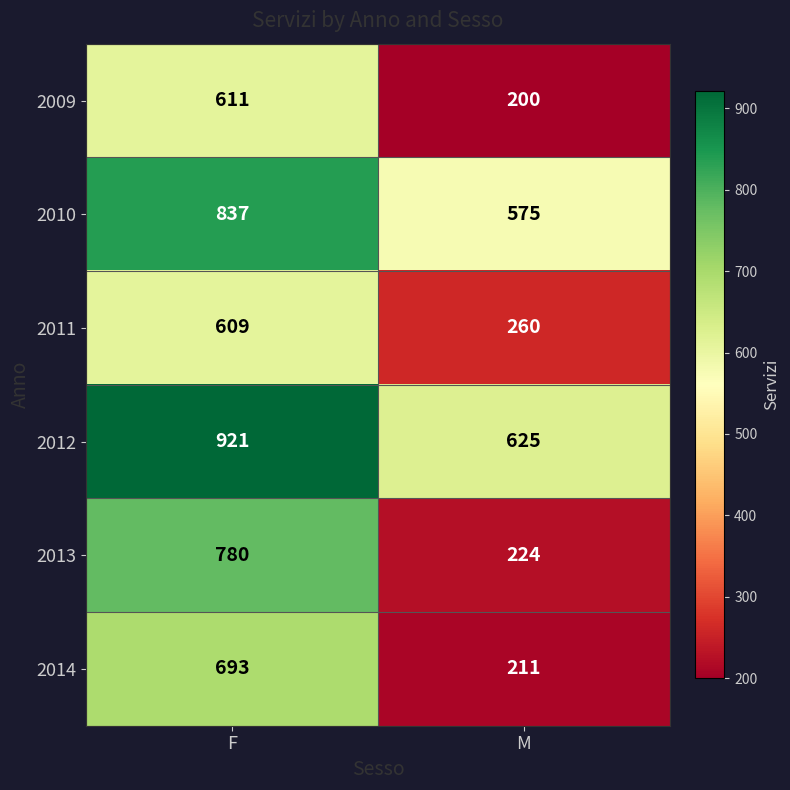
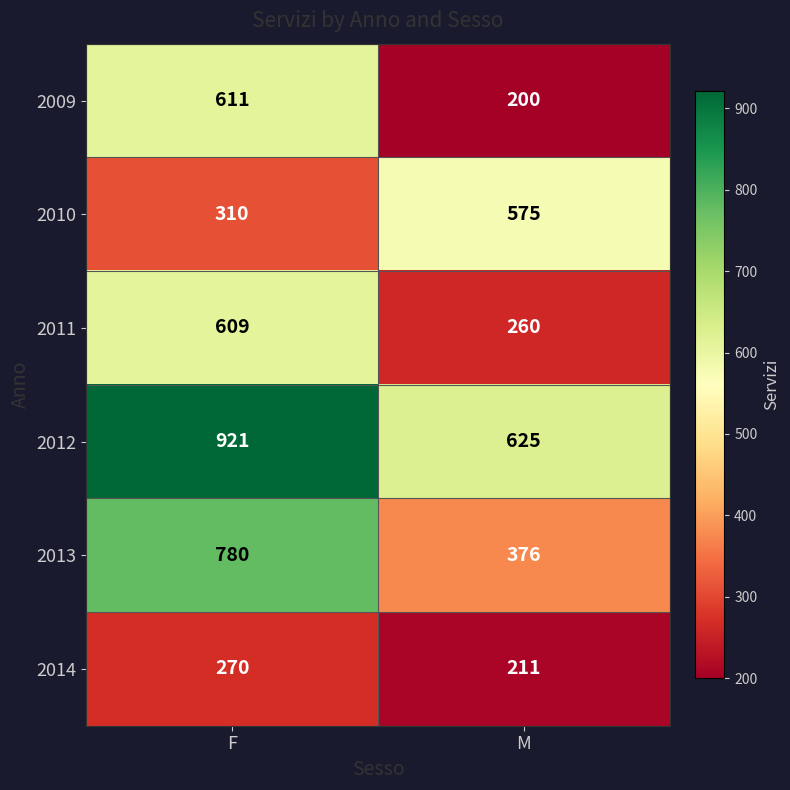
  {
    "2009": {
      "F": 611,
      "M": 200
    },
    "2010": {
-     "F": 837,
+     "F": 310,
      "M": 575
    },
    "2011": {
      "F": 609,
      "M": 260
    },
    "2012": {
      "F": 921,
      "M": 625
    },
    "2013": {
      "F": 780,
-     "M": 224
+     "M": 376
    },
    "2014": {
-     "F": 693,
+     "F": 270,
      "M": 211
    }
  }
